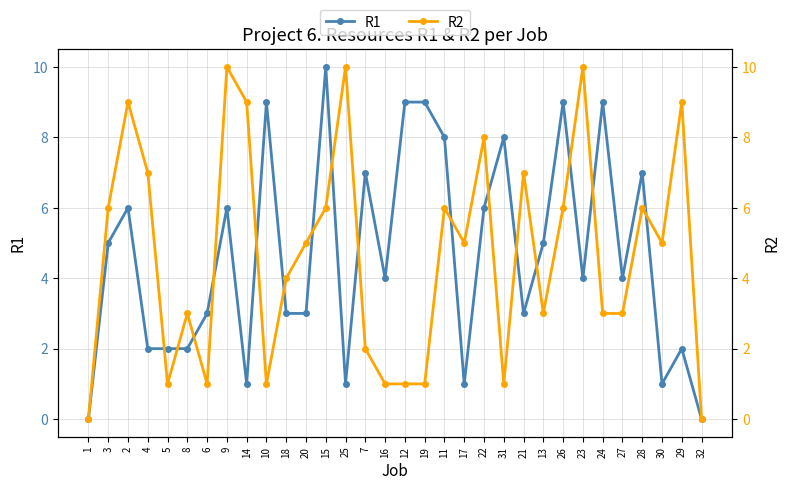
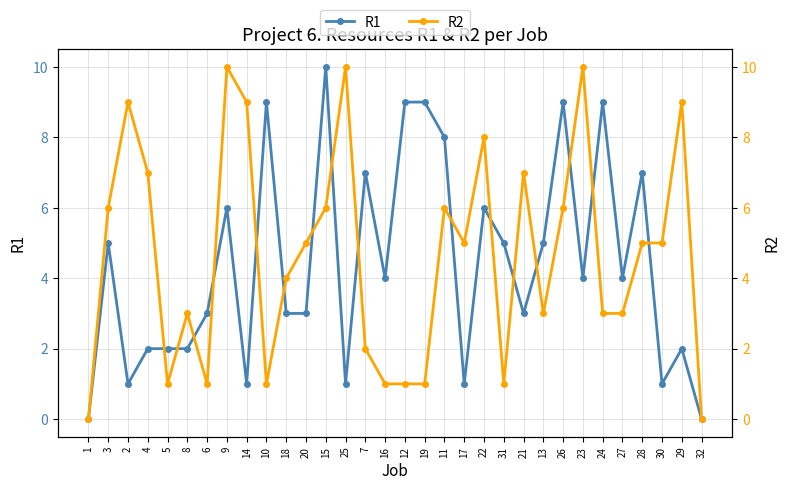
  {
    "R1": {
      "1": 0,
      "3": 5,
-     "2": 6,
+     "2": 1,
      "4": 2,
      "5": 2,
      "8": 2,
      "6": 3,
      "9": 6,
      "14": 1,
      "10": 9,
      "18": 3,
      "20": 3,
      "15": 10,
      "25": 1,
      "7": 7,
      "16": 4,
      "12": 9,
      "19": 9,
      "11": 8,
      "17": 1,
      "22": 6,
-     "31": 8,
+     "31": 5,
      "21": 3,
      "13": 5,
      "26": 9,
      "23": 4,
      "24": 9,
      "27": 4,
      "28": 7,
      "30": 1,
      "29": 2,
      "32": 0
    },
    "R2": {
      "1": 0,
      "3": 6,
      "2": 9,
      "4": 7,
      "5": 1,
      "8": 3,
      "6": 1,
      "9": 10,
      "14": 9,
      "10": 1,
      "18": 4,
      "20": 5,
      "15": 6,
      "25": 10,
      "7": 2,
      "16": 1,
      "12": 1,
      "19": 1,
      "11": 6,
      "17": 5,
      "22": 8,
      "31": 1,
      "21": 7,
      "13": 3,
      "26": 6,
      "23": 10,
      "24": 3,
      "27": 3,
-     "28": 6,
+     "28": 5,
      "30": 5,
      "29": 9,
      "32": 0
    }
  }
